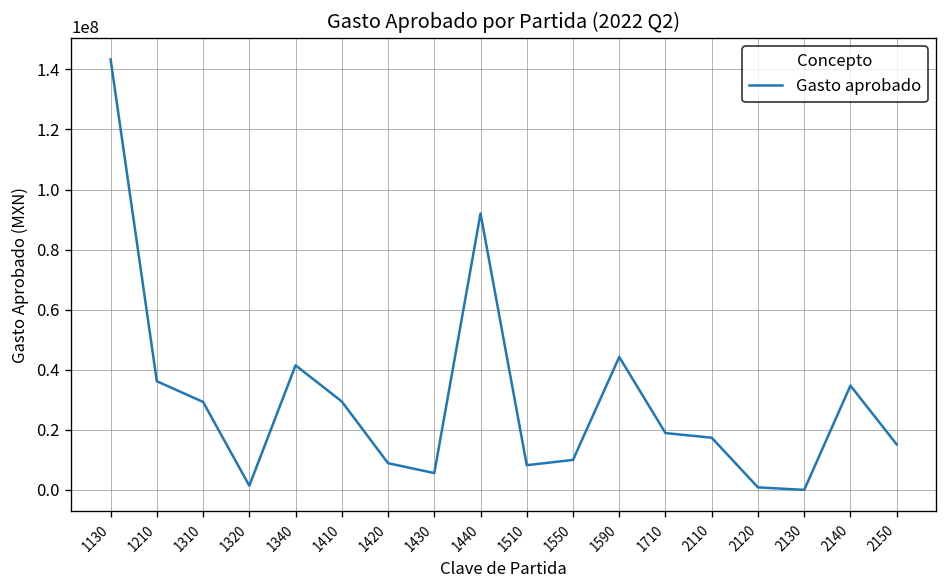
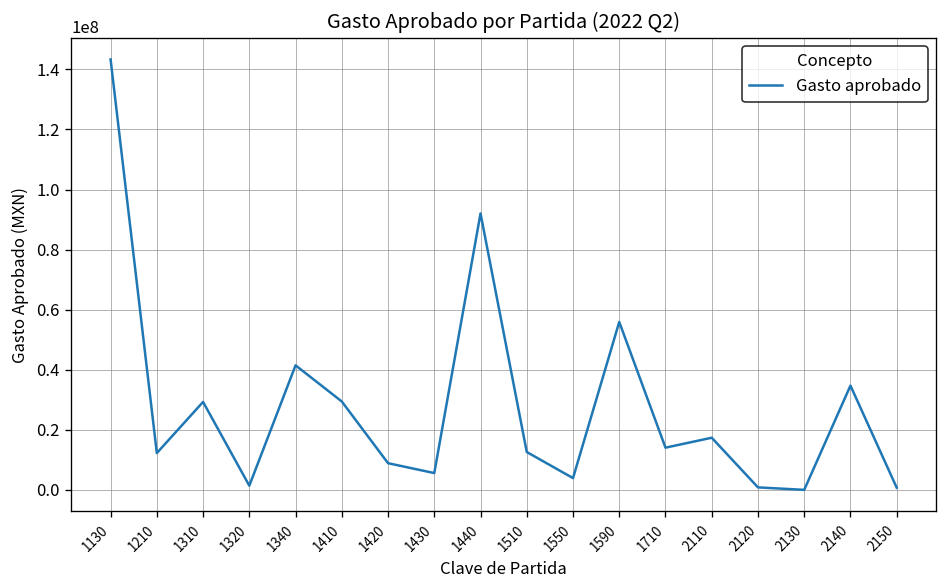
  {
    "1130": 143000000,
-   "1210": 36000000,
+   "1210": 12000000,
    "1310": 29000000,
    "1320": 1000000,
    "1340": 41000000,
    "1410": 29000000,
    "1420": 9000000,
    "1430": 6000000,
    "1440": 92000000,
-   "1510": 8000000,
-   "1550": 10000000,
-   "1590": 44000000,
-   "1710": 19000000,
+   "1510": 13000000,
+   "1550": 4000000,
+   "1590": 56000000,
+   "1710": 14000000,
    "2110": 17000000,
    "2120": 1000000,
    "2130": 0,
    "2140": 35000000,
-   "2150": 15000000
+   "2150": 1000000
  }
